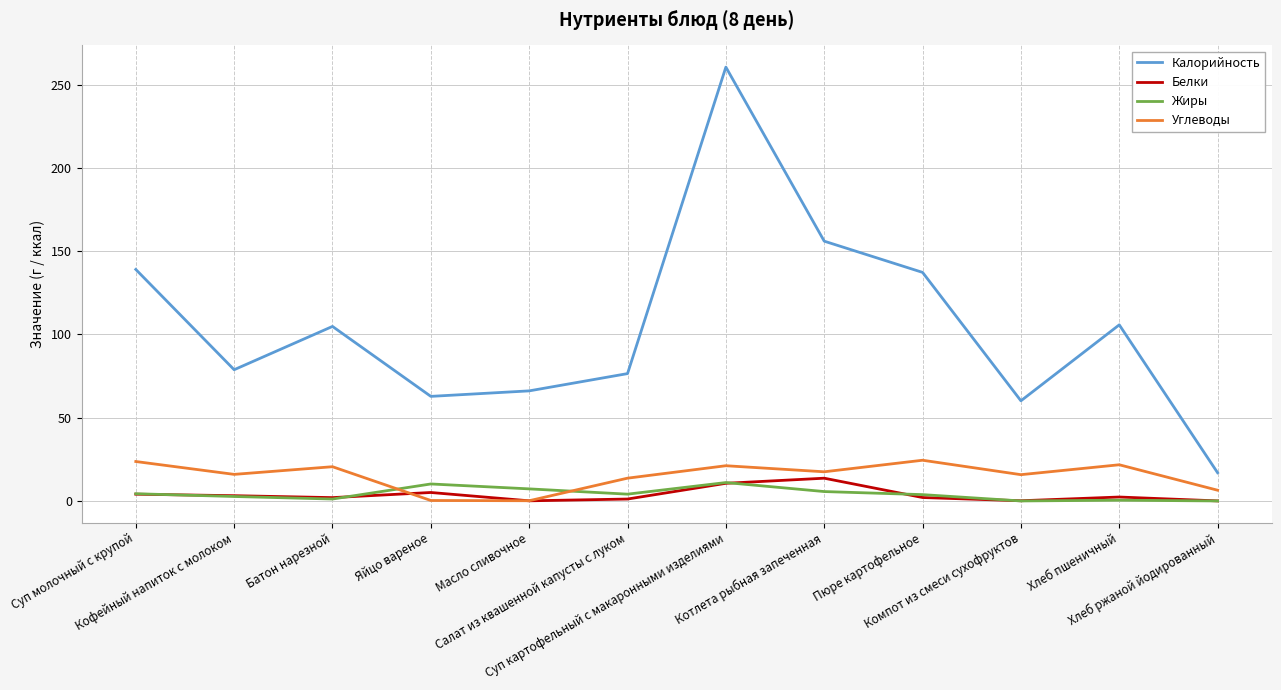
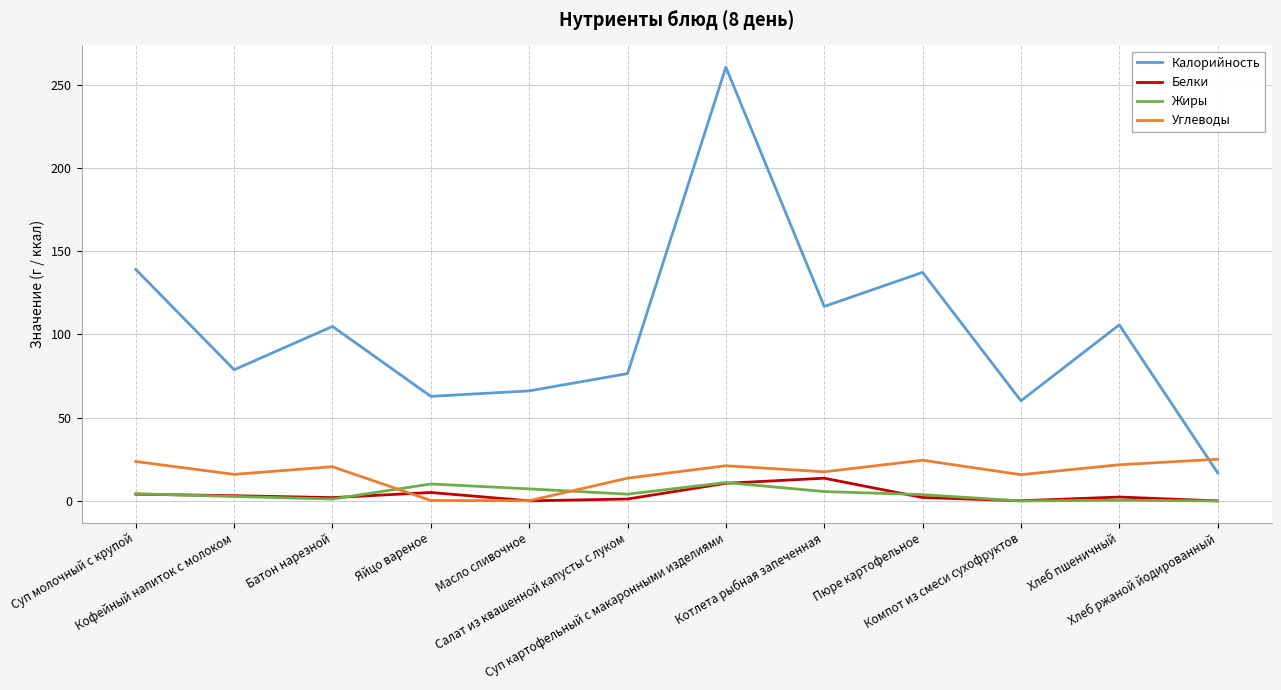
  {
    "Калорийность": {
      "Суп молочный с крупой": 139,
      "Кофейный напиток с молоком": 79,
      "Батон нарезной": 105,
      "Яйцо вареное": 63,
      "Масло сливочное": 66,
      "Салат из квашенной капусты с луком": 76,
      "Суп картофельный с макаронными изделиями": 261,
-     "Котлета рыбная запеченная": 156,
+     "Котлета рыбная запеченная": 117,
      "Пюре картофельное": 137,
      "Компот из смеси сухофруктов": 60,
      "Хлеб пшеничный": 106,
      "Хлеб ржаной йодированный": 17
    },
    "Белки": {
      "Яйцо вареное": 5,
      "Салат из квашенной капусты с луком": 1,
      "Котлета рыбная запеченная": 14,
      "Пюре картофельное": 2,
      "Хлеб пшеничный": 2
    },
    "Жиры": {
      "Яйцо вареное": 10,
      "Масло сливочное": 7,
      "Салат из квашенной капусты с луком": 4,
      "Котлета рыбная запеченная": 6,
      "Пюре картофельное": 4,
      "Хлеб пшеничный": 0
    },
    "Углеводы": {
      "Суп молочный с крупой": 24,
      "Кофейный напиток с молоком": 16,
      "Батон нарезной": 21,
      "Яйцо вареное": 0,
      "Салат из квашенной капусты с луком": 14,
      "Суп картофельный с макаронными изделиями": 21,
      "Котлета рыбная запеченная": 18,
      "Пюре картофельное": 24,
      "Компот из смеси сухофруктов": 16,
      "Хлеб пшеничный": 22,
-     "Хлеб ржаной йодированный": 6
+     "Хлеб ржаной йодированный": 25
    }
  }
